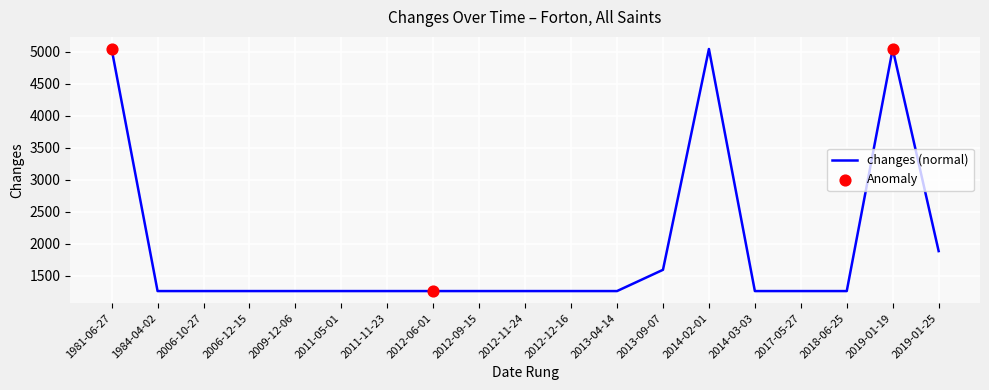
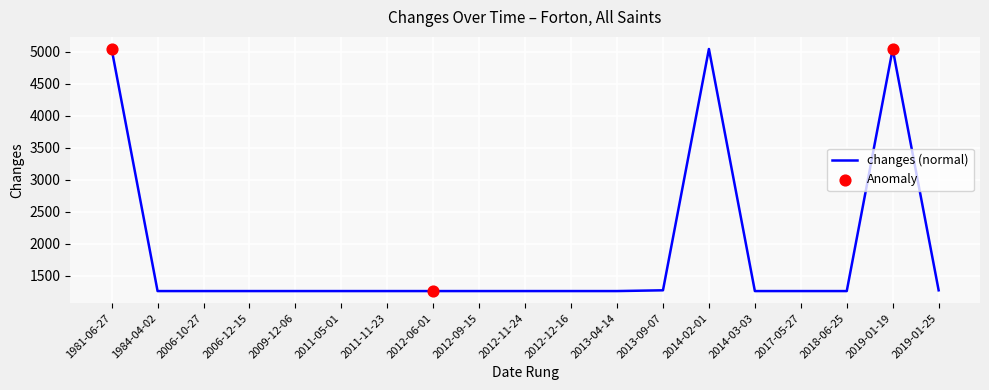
  {
    "changes (normal)": {
      "1984-04-02": 1300,
      "2006-10-27": 1300,
      "2006-12-15": 1300,
      "2009-12-06": 1300,
      "2011-05-01": 1300,
      "2011-11-23": 1300,
      "2012-09-15": 1300,
      "2012-11-24": 1300,
      "2012-12-16": 1300,
      "2013-04-14": 1300,
-     "2013-09-07": 1600,
+     "2013-09-07": 1300,
      "2014-02-01": 5000,
      "2014-03-03": 1300,
      "2017-05-27": 1300,
      "2018-06-25": 1300,
-     "2019-01-25": 1900
+     "2019-01-25": 1300
    }
  }
